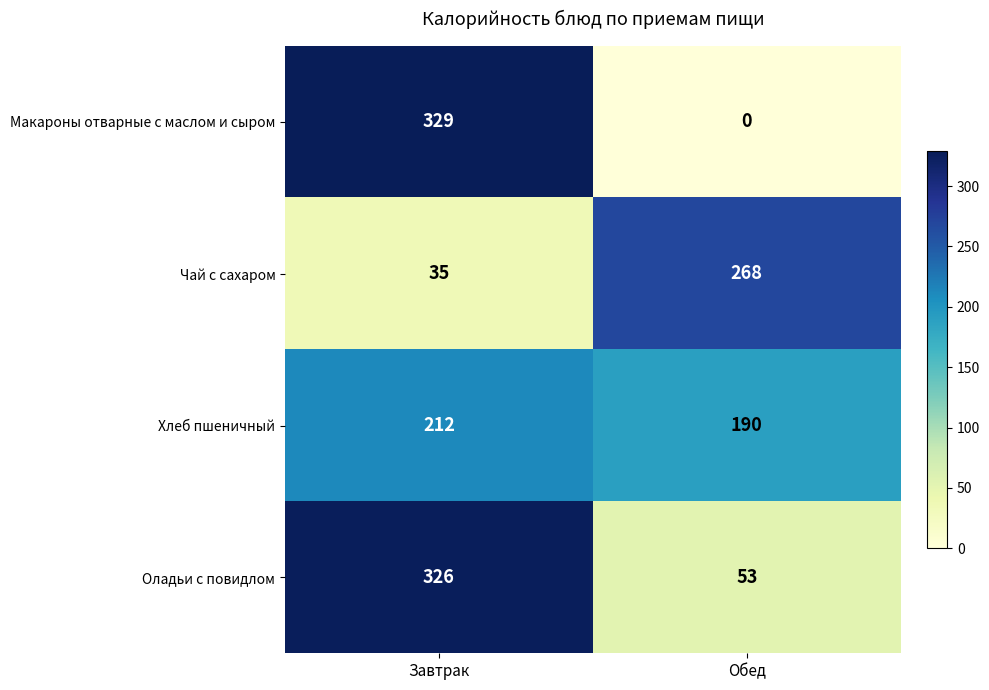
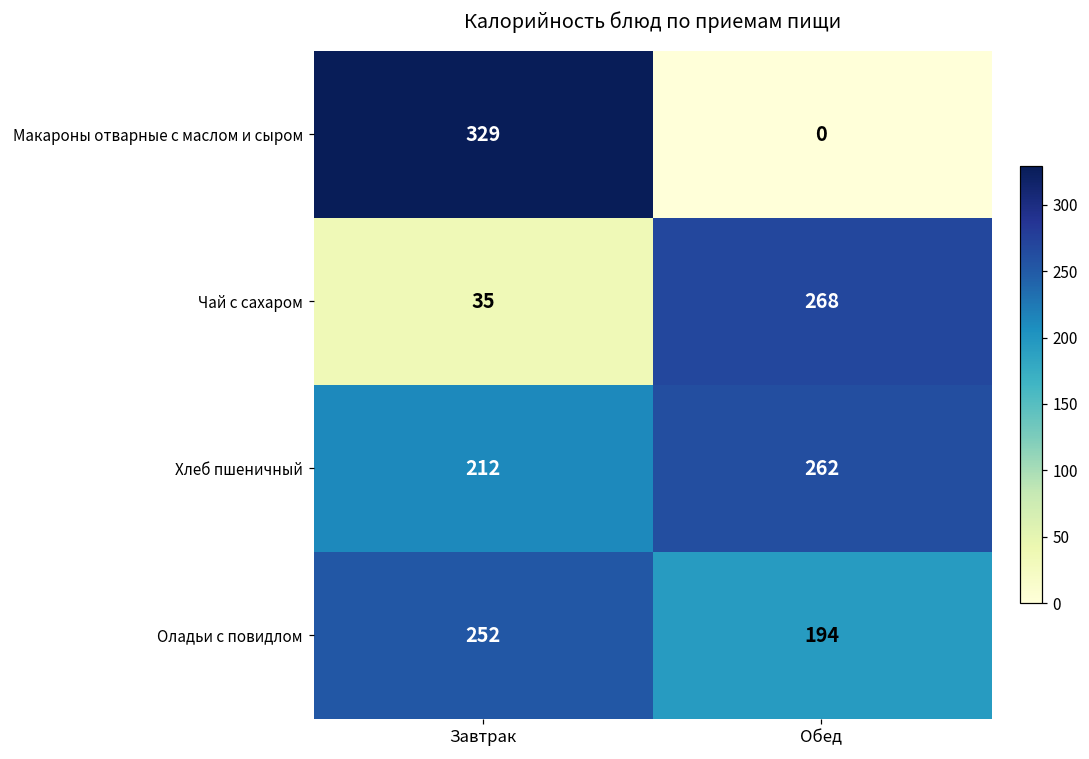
  {
    "Макароны отварные с маслом и сыром": {
      "Завтрак": 329,
      "Обед": 0
    },
    "Чай с сахаром": {
      "Завтрак": 35,
      "Обед": 268
    },
    "Хлеб пшеничный": {
      "Завтрак": 212,
-     "Обед": 190
+     "Обед": 262
    },
    "Оладьи с повидлом": {
-     "Завтрак": 326,
-     "Обед": 53
+     "Завтрак": 252,
+     "Обед": 194
    }
  }
